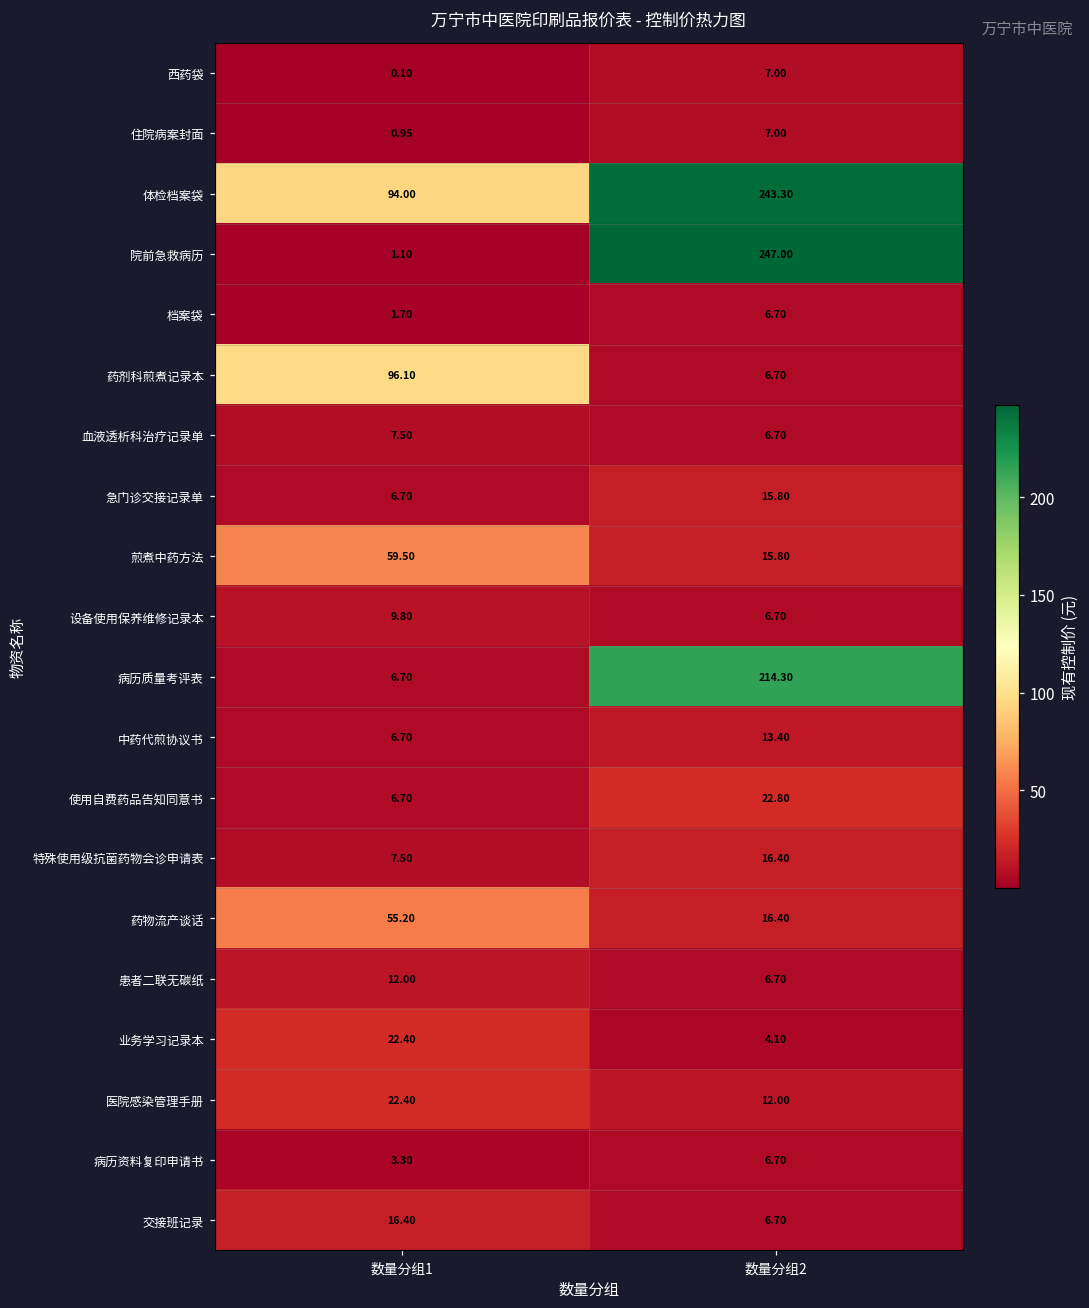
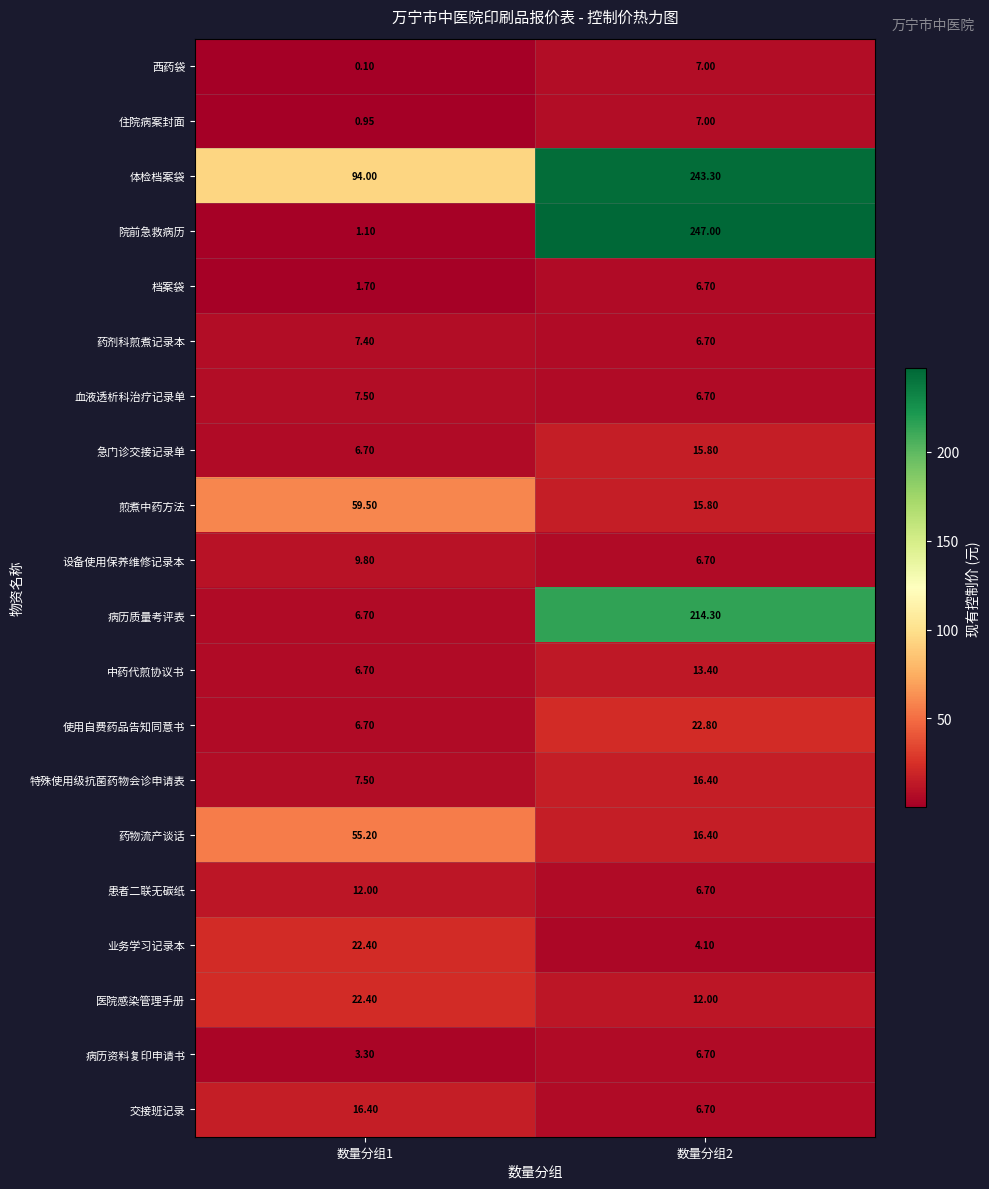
  {
    "西药袋": {
      "数量分组1": 0.10,
      "数量分组2": 7.00
    },
    "住院病案封面": {
      "数量分组1": 0.95,
      "数量分组2": 7.00
    },
    "体检档案袋": {
      "数量分组1": 94.00,
      "数量分组2": 243.30
    },
    "院前急救病历": {
      "数量分组1": 1.10,
      "数量分组2": 247.00
    },
    "档案袋": {
      "数量分组1": 1.70,
      "数量分组2": 6.70
    },
    "药剂科煎煮记录本": {
-     "数量分组1": 96.10,
+     "数量分组1": 7.40,
      "数量分组2": 6.70
    },
    "血液透析科治疗记录单": {
      "数量分组1": 7.50,
      "数量分组2": 6.70
    },
    "急门诊交接记录单": {
      "数量分组1": 6.70,
      "数量分组2": 15.80
    },
    "煎煮中药方法": {
      "数量分组1": 59.50,
      "数量分组2": 15.80
    },
    "设备使用保养维修记录本": {
      "数量分组1": 9.80,
      "数量分组2": 6.70
    },
    "病历质量考评表": {
      "数量分组1": 6.70,
      "数量分组2": 214.30
    },
    "中药代煎协议书": {
      "数量分组1": 6.70,
      "数量分组2": 13.40
    },
    "使用自费药品告知同意书": {
      "数量分组1": 6.70,
      "数量分组2": 22.80
    },
    "特殊使用级抗菌药物会诊申请表": {
      "数量分组1": 7.50,
      "数量分组2": 16.40
    },
    "药物流产谈话": {
      "数量分组1": 55.20,
      "数量分组2": 16.40
    },
    "患者二联无碳纸": {
      "数量分组1": 12.00,
      "数量分组2": 6.70
    },
    "业务学习记录本": {
      "数量分组1": 22.40,
      "数量分组2": 4.10
    },
    "医院感染管理手册": {
      "数量分组1": 22.40,
      "数量分组2": 12.00
    },
    "病历资料复印申请书": {
      "数量分组1": 3.30,
      "数量分组2": 6.70
    },
    "交接班记录": {
      "数量分组1": 16.40,
      "数量分组2": 6.70
    }
  }
